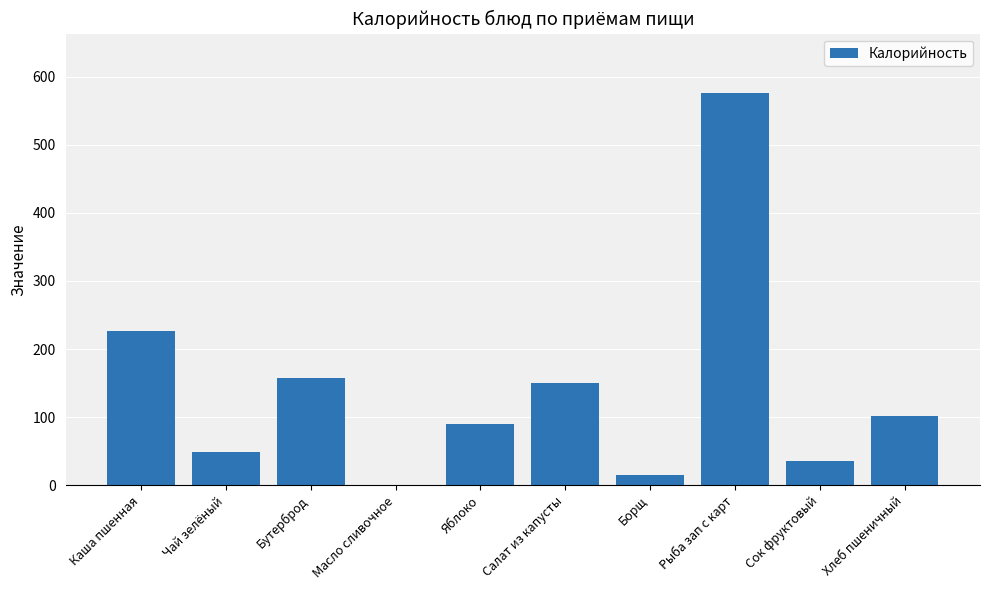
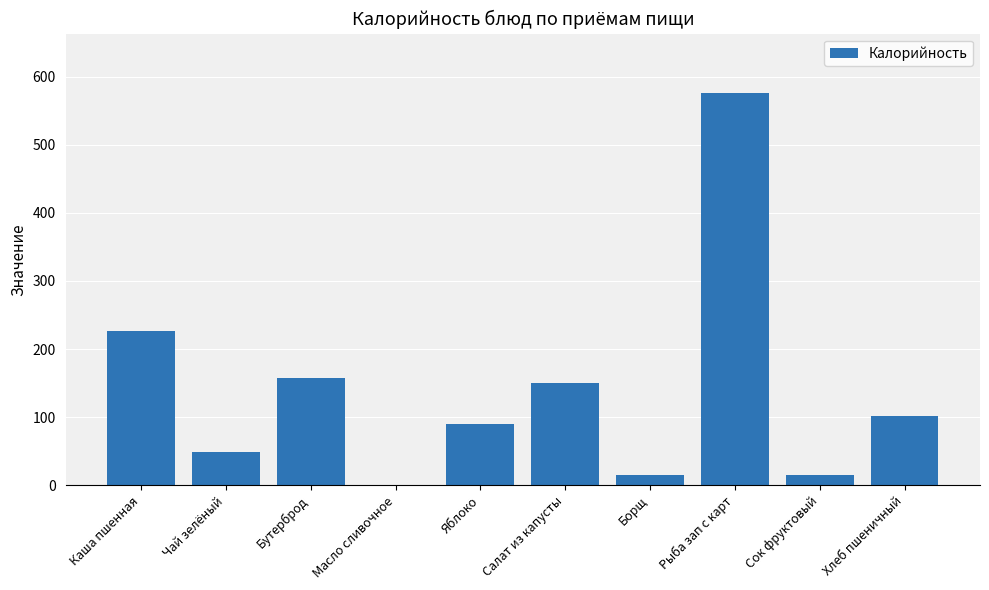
  {
    "Каша пшенная": 230,
    "Чай зелёный": 50,
    "Бутерброд": 160,
    "Яблоко": 90,
    "Салат из капусты": 150,
    "Борщ": 20,
    "Рыба зап с карт": 580,
-   "Сок фруктовый": 40,
+   "Сок фруктовый": 20,
    "Хлеб пшеничный": 100
  }
